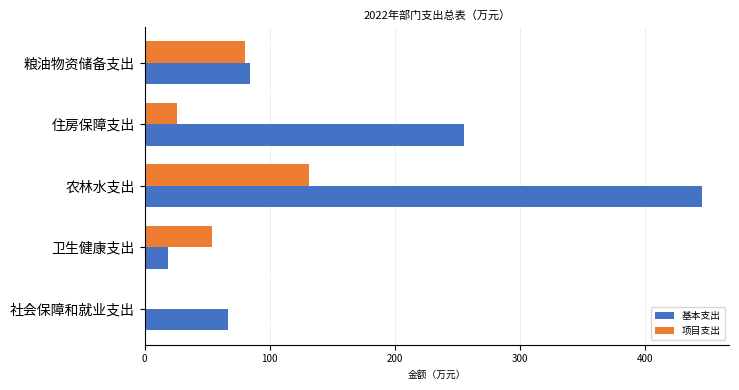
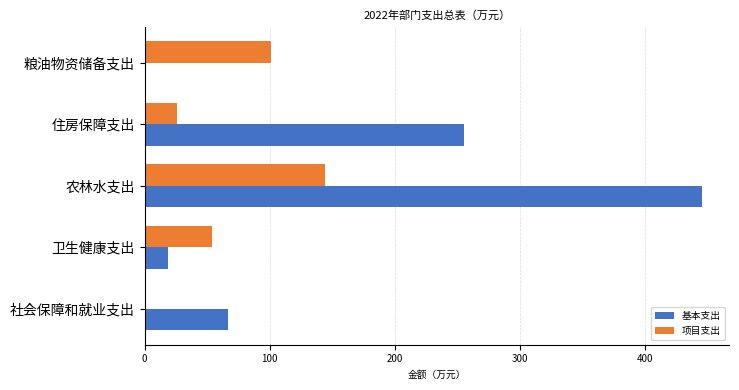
  {
    "基本支出": {
-     "粮油物资储备支出": 84,
+     "粮油物资储备支出": 0,
      "住房保障支出": 255,
      "农林水支出": 445,
      "卫生健康支出": 19,
      "社会保障和就业支出": 66
    },
    "项目支出": {
-     "粮油物资储备支出": 80,
+     "粮油物资储备支出": 101,
      "住房保障支出": 26,
-     "农林水支出": 131,
+     "农林水支出": 144,
      "卫生健康支出": 54,
      "社会保障和就业支出": 0
    }
  }
